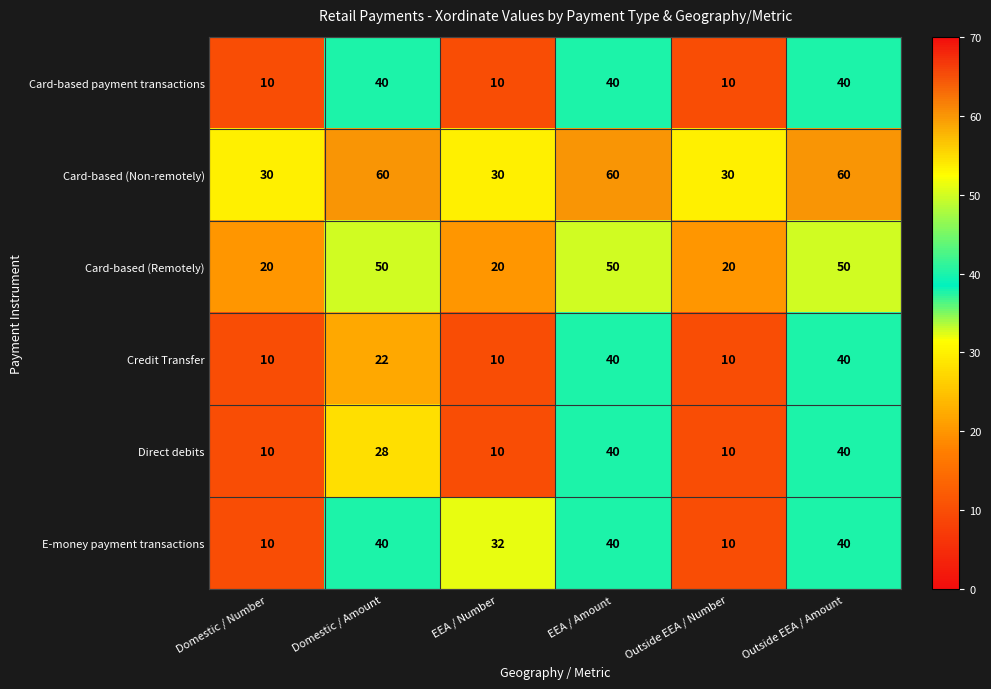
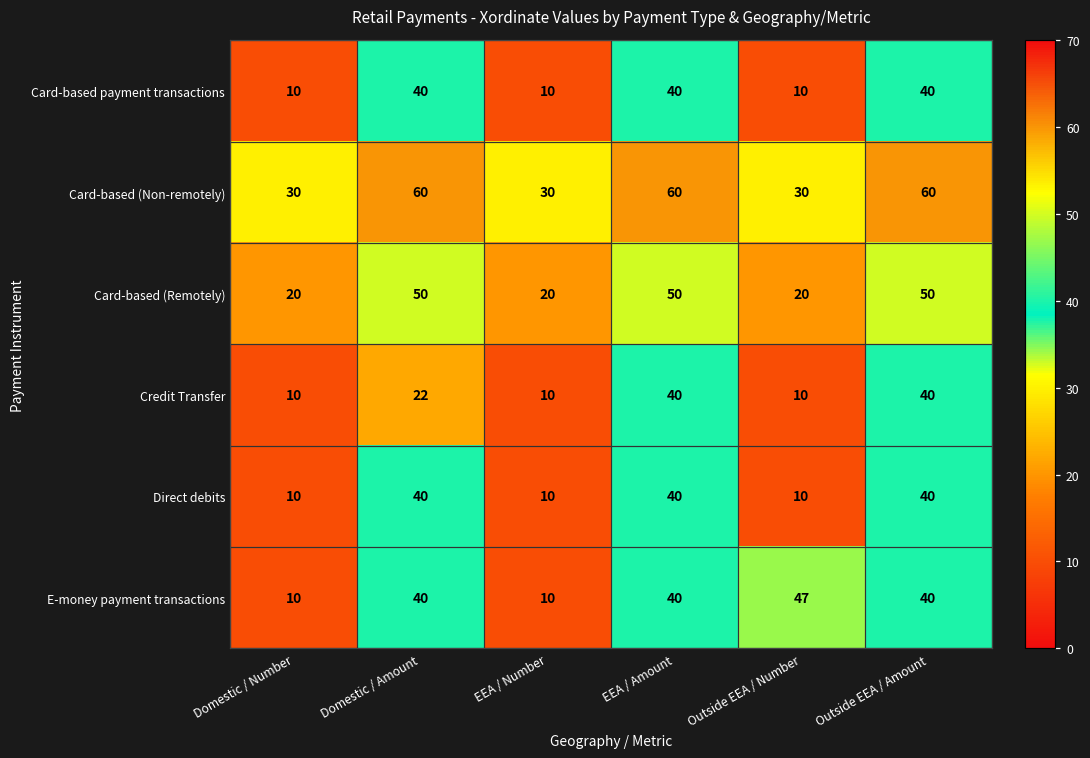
  {
    "Card-based payment transactions": {
      "Domestic / Number": 10,
      "Domestic / Amount": 40,
      "EEA / Number": 10,
      "EEA / Amount": 40,
      "Outside EEA / Number": 10,
      "Outside EEA / Amount": 40
    },
    "Card-based (Non-remotely)": {
      "Domestic / Number": 30,
      "Domestic / Amount": 60,
      "EEA / Number": 30,
      "EEA / Amount": 60,
      "Outside EEA / Number": 30,
      "Outside EEA / Amount": 60
    },
    "Card-based (Remotely)": {
      "Domestic / Number": 20,
      "Domestic / Amount": 50,
      "EEA / Number": 20,
      "EEA / Amount": 50,
      "Outside EEA / Number": 20,
      "Outside EEA / Amount": 50
    },
    "Credit Transfer": {
      "Domestic / Number": 10,
      "Domestic / Amount": 22,
      "EEA / Number": 10,
      "EEA / Amount": 40,
      "Outside EEA / Number": 10,
      "Outside EEA / Amount": 40
    },
    "Direct debits": {
      "Domestic / Number": 10,
-     "Domestic / Amount": 28,
+     "Domestic / Amount": 40,
      "EEA / Number": 10,
      "EEA / Amount": 40,
      "Outside EEA / Number": 10,
      "Outside EEA / Amount": 40
    },
    "E-money payment transactions": {
      "Domestic / Number": 10,
      "Domestic / Amount": 40,
-     "EEA / Number": 32,
+     "EEA / Number": 10,
      "EEA / Amount": 40,
-     "Outside EEA / Number": 10,
+     "Outside EEA / Number": 47,
      "Outside EEA / Amount": 40
    }
  }
